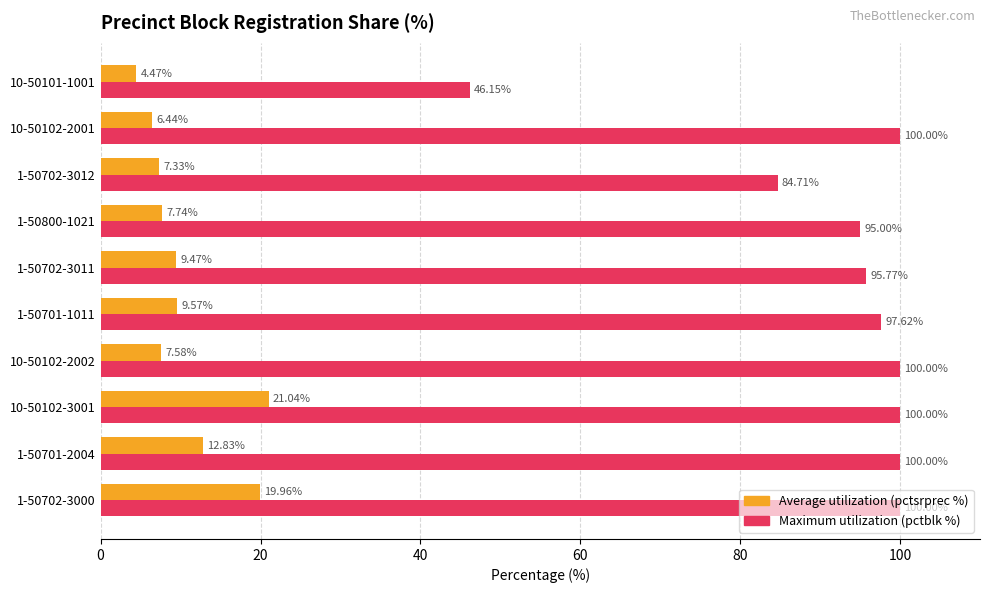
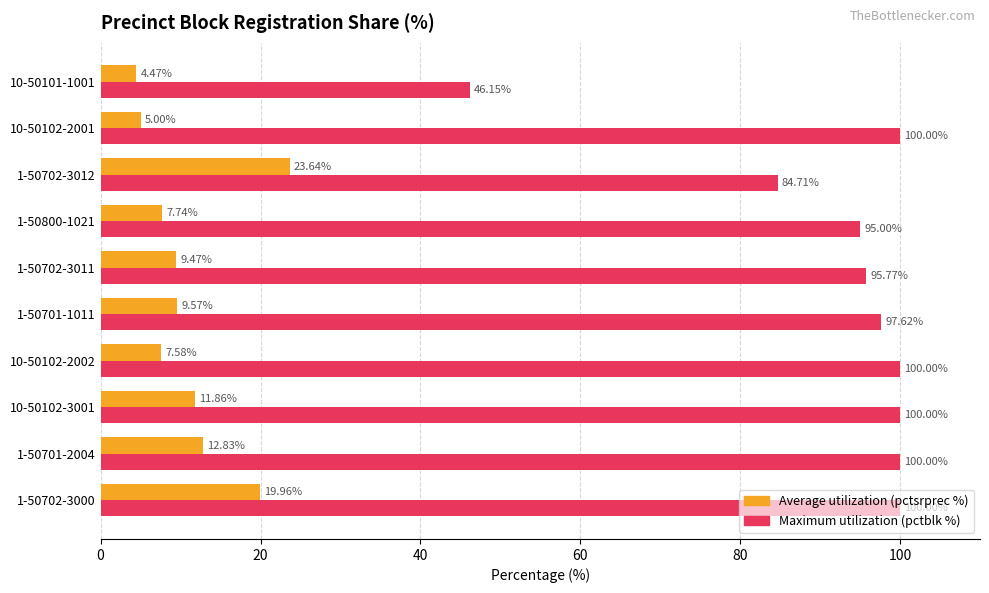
  {
    "Average utilization (pctsrprec %)": {
      "10-50101-1001": "4.47%",
-     "10-50102-2001": "6.44%",
-     "1-50702-3012": "7.33%",
+     "10-50102-2001": "5.00%",
+     "1-50702-3012": "23.64%",
      "1-50800-1021": "7.74%",
      "1-50702-3011": "9.47%",
      "1-50701-1011": "9.57%",
      "10-50102-2002": "7.58%",
-     "10-50102-3001": "21.04%",
+     "10-50102-3001": "11.86%",
      "1-50701-2004": "12.83%",
      "1-50702-3000": "19.96%"
    },
    "Maximum utilization (pctblk %)": {
      "10-50101-1001": "46.15%",
      "10-50102-2001": "100.00%",
      "1-50702-3012": "84.71%",
      "1-50800-1021": "95.00%",
      "1-50702-3011": "95.77%",
      "1-50701-1011": "97.62%",
      "10-50102-2002": "100.00%",
      "10-50102-3001": "100.00%",
      "1-50701-2004": "100.00%"
    }
  }
